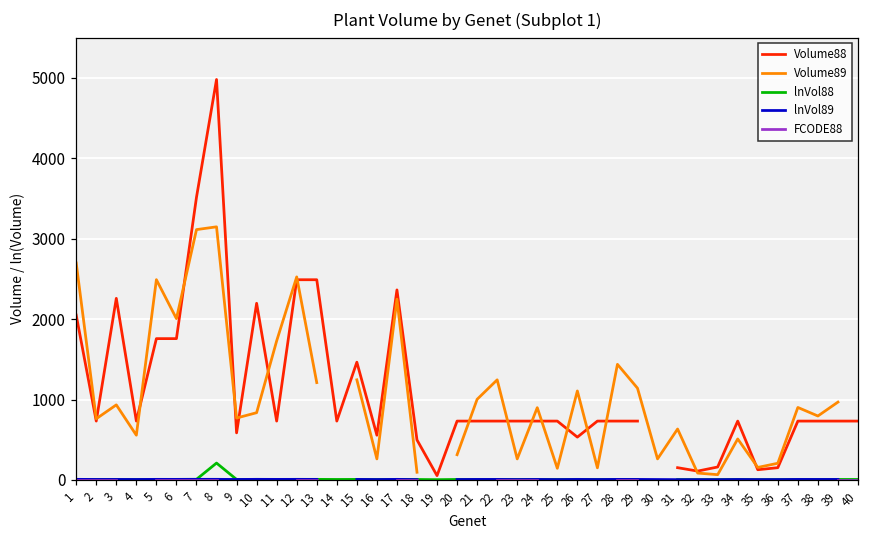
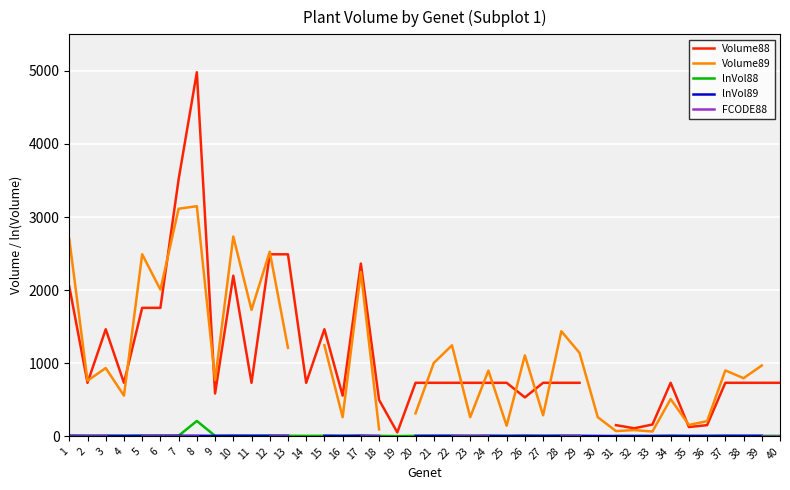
  {
    "Volume88": {
      "1": 2100,
-     "3": 2300,
+     "3": 1500,
      "4": 700,
      "5": 1800,
      "6": 1800,
      "7": 3500,
      "8": 5000,
      "9": 600,
      "10": 2200,
      "11": 700,
      "12": 2500,
      "13": 2500,
      "14": 700,
      "15": 1500,
      "16": 600,
      "17": 2400,
      "18": 500,
      "19": 100,
      "20": 700,
      "21": 700,
      "22": 700,
      "23": 700,
      "24": 700,
      "25": 700,
      "26": 500,
      "27": 700,
      "28": 700,
      "29": 700,
      "31": 200,
      "33": 200,
      "34": 700,
      "36": 200,
      "37": 700,
      "38": 700,
      "39": 700,
      "40": 700
    },
    "Volume89": {
      "1": 2700,
      "3": 900,
      "4": 600,
      "5": 2500,
      "6": 2000,
      "7": 3100,
      "8": 3100,
      "9": 800,
-     "10": 800,
+     "10": 2700,
      "11": 1700,
      "12": 2500,
      "13": 1200,
      "15": 1200,
      "16": 300,
      "17": 2200,
      "18": 100,
      "20": 300,
      "21": 1000,
      "22": 1200,
      "23": 300,
      "24": 900,
      "25": 100,
      "26": 1100,
-     "27": 200,
+     "27": 300,
      "28": 1400,
      "29": 1100,
      "30": 300,
-     "31": 600,
+     "31": 100,
      "33": 100,
      "34": 500,
      "36": 200,
      "37": 900,
      "38": 800,
      "39": 1000
    },
    "lnVol88": {
      "8": 200,
      "14": 0,
      "19": 0
    },
    "lnVol89": {
      "30": 0
    }
  }
